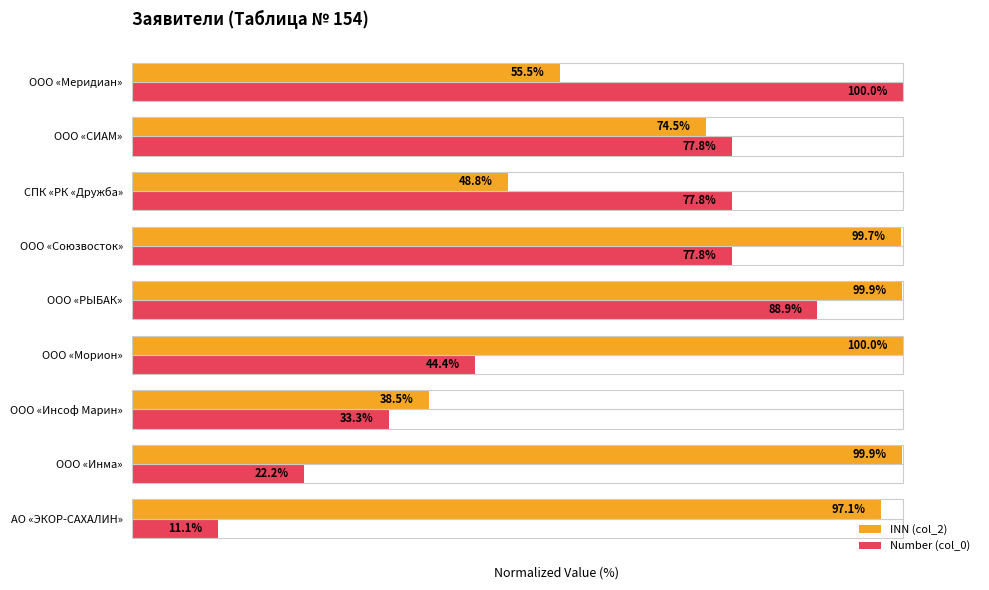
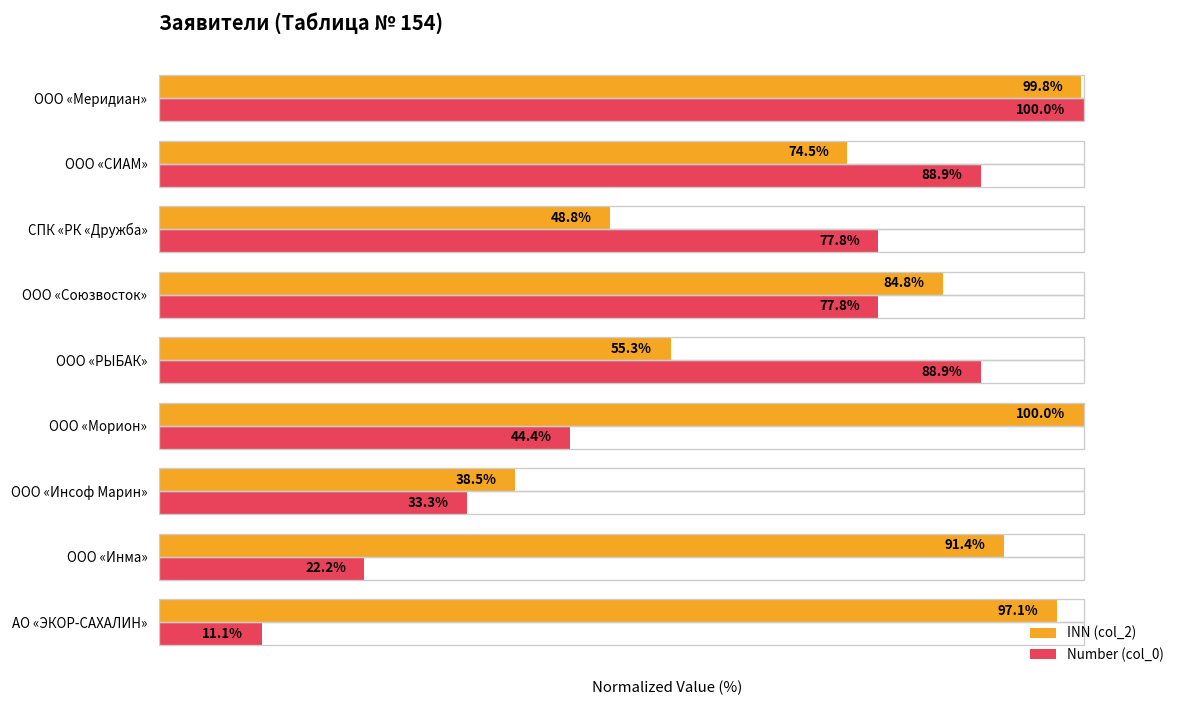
  {
    "INN (col_2)": {
-     "ООО «Меридиан»": "55.5%",
+     "ООО «Меридиан»": "99.8%",
      "ООО «СИАМ»": "74.5%",
      "СПК «РК «Дружба»": "48.8%",
-     "ООО «Союзвосток»": "99.7%",
-     "ООО «РЫБАК»": "99.9%",
+     "ООО «Союзвосток»": "84.8%",
+     "ООО «РЫБАК»": "55.3%",
      "ООО «Морион»": "100.0%",
      "ООО «Инсоф Марин»": "38.5%",
-     "ООО «Инма»": "99.9%",
+     "ООО «Инма»": "91.4%",
      "АО «ЭКОР-САХАЛИН»": "97.1%"
    },
    "Number (col_0)": {
      "ООО «Меридиан»": "100.0%",
-     "ООО «СИАМ»": "77.8%",
+     "ООО «СИАМ»": "88.9%",
      "СПК «РК «Дружба»": "77.8%",
      "ООО «Союзвосток»": "77.8%",
      "ООО «РЫБАК»": "88.9%",
      "ООО «Морион»": "44.4%",
      "ООО «Инсоф Марин»": "33.3%",
      "ООО «Инма»": "22.2%",
      "АО «ЭКОР-САХАЛИН»": "11.1%"
    }
  }
